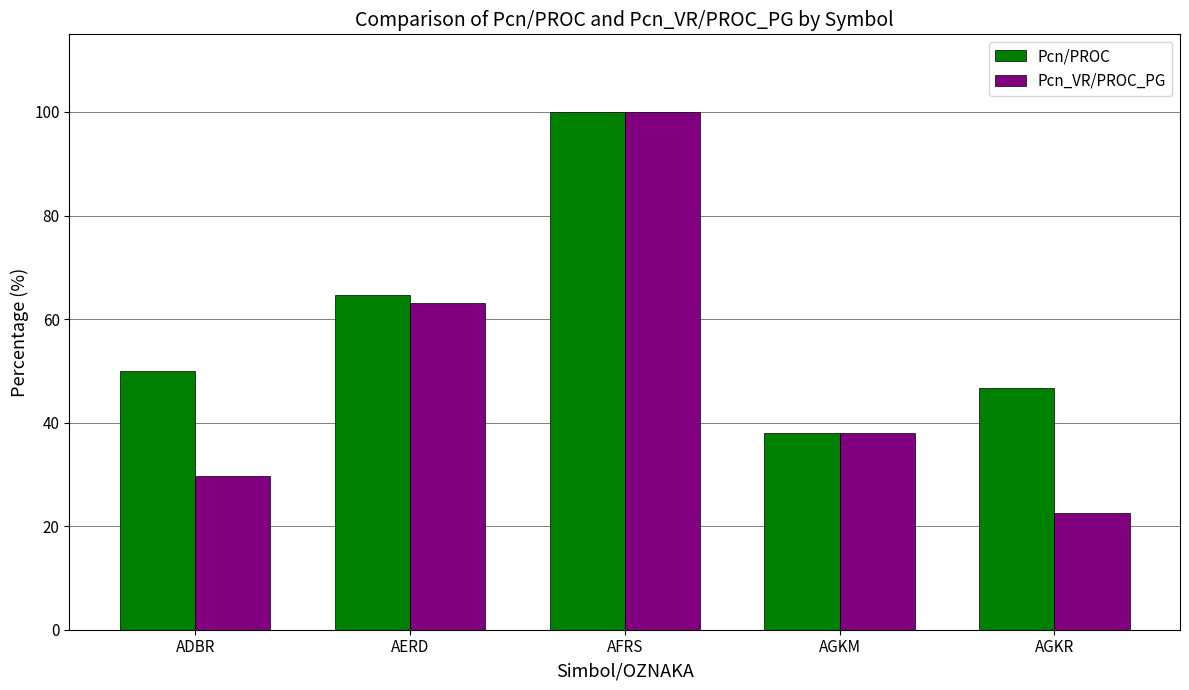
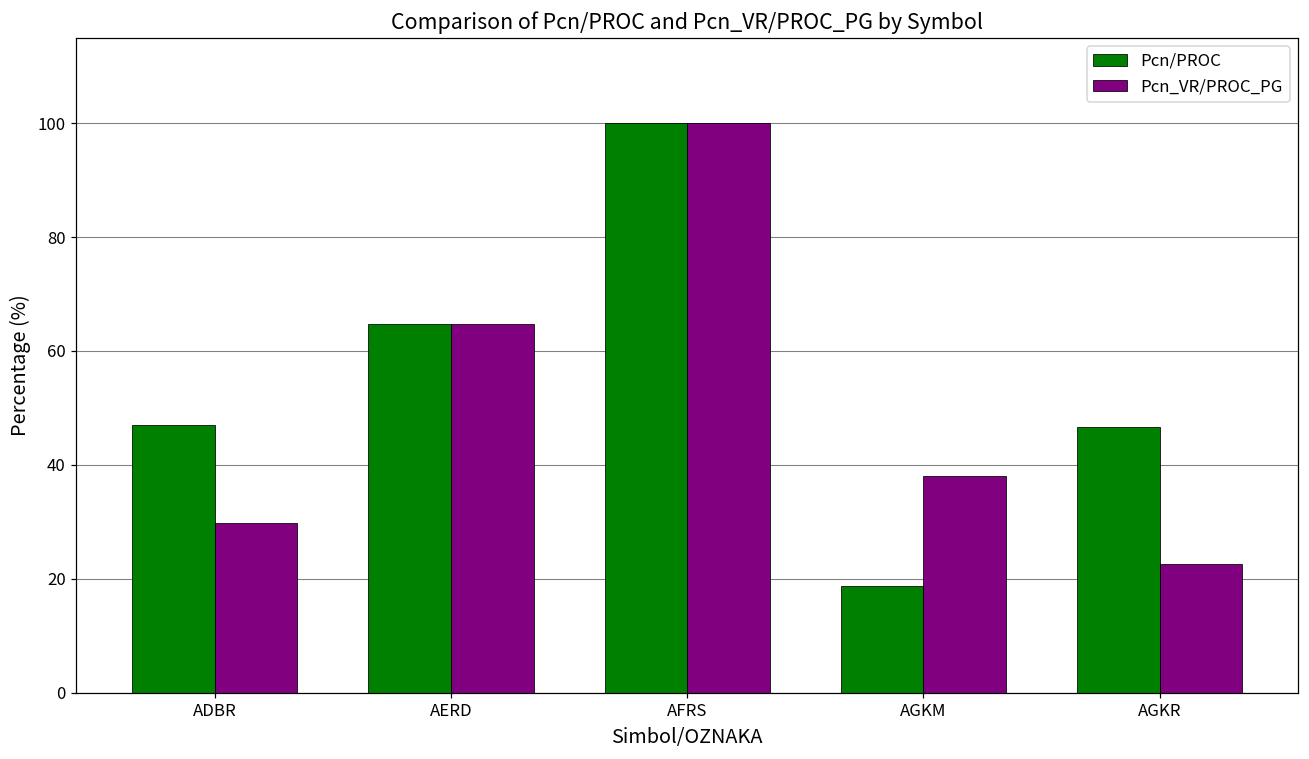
  {
    "Pcn/PROC": {
-     "ADBR": 50,
+     "ADBR": 47,
      "AERD": 65,
      "AFRS": 100,
-     "AGKM": 38,
+     "AGKM": 19,
      "AGKR": 47
    },
    "Pcn_VR/PROC_PG": {
      "ADBR": 30,
-     "AERD": 63,
+     "AERD": 65,
      "AFRS": 100,
      "AGKM": 38,
      "AGKR": 23
    }
  }
